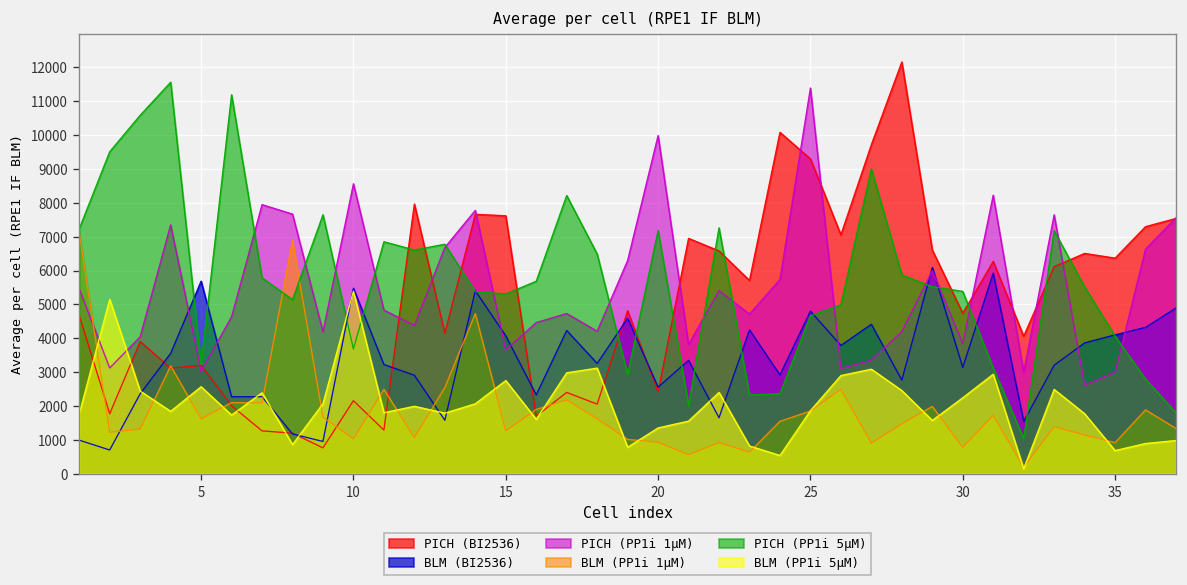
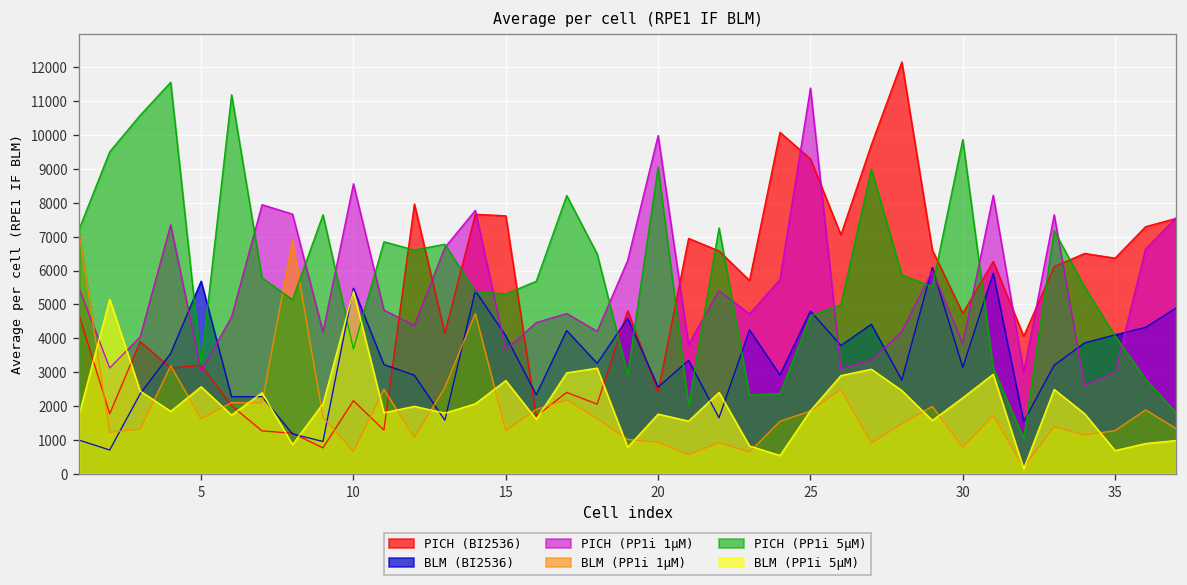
  {
    "PICH (BI2536)": {
      "10": 2200,
      "15": 7600,
      "20": 2400,
      "25": 9300,
      "30": 4700,
      "35": 6400
    },
    "BLM (BI2536)": {
      "5": 5700,
      "15": 4100,
      "20": 2600,
      "25": 4800,
      "30": 3100
    },
    "PICH (PP1i 1µM)": {
      "5": 3000,
      "10": 8600,
      "15": 3700,
      "20": 10000,
      "25": 11400,
      "30": 3800,
      "35": 3000
    },
    "BLM (PP1i 1µM)": {
      "5": 1600,
-     "10": 1000,
+     "10": 700,
      "15": 1300,
      "20": 900,
      "30": 800,
-     "35": 900
+     "35": 1300
    },
    "PICH (PP1i 5µM)": {
      "10": 3700,
      "15": 5300,
-     "20": 7200,
+     "20": 9100,
      "25": 4700,
-     "30": 5400
+     "30": 9900
    },
    "BLM (PP1i 5µM)": {
      "5": 2600,
      "15": 2800,
-     "20": 1400,
+     "20": 1800,
      "30": 2200,
      "35": 700
    }
  }
